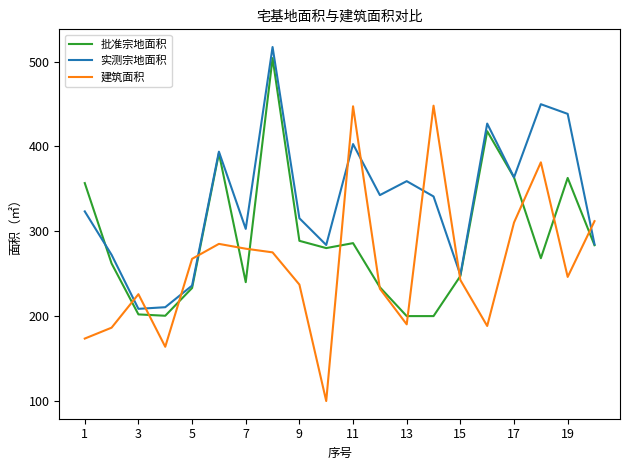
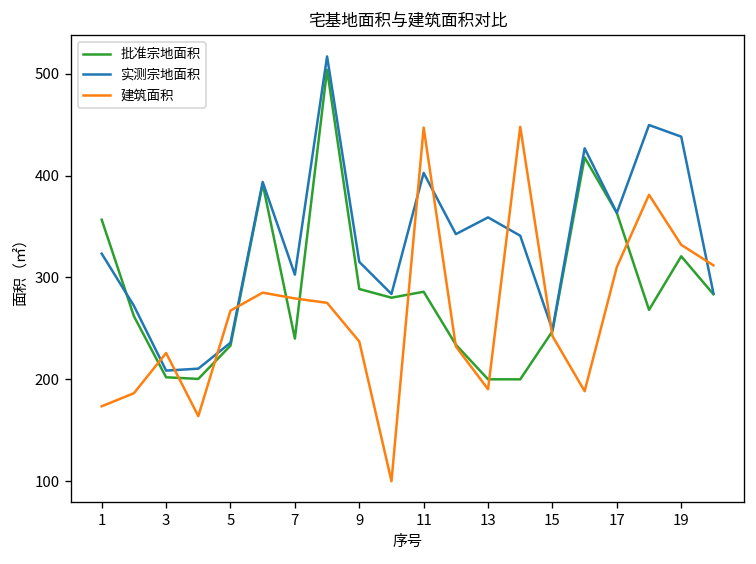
  {
    "批准宗地面积": {
      "1": 360,
      "3": 200,
      "7": 240,
      "9": 290,
      "11": 290,
      "13": 200,
-     "19": 360
+     "19": 320
    },
    "实测宗地面积": {
      "1": 320,
      "3": 210,
      "7": 300,
      "9": 320,
      "11": 400,
      "13": 360,
      "19": 440
    },
    "建筑面积": {
      "1": 170,
      "3": 230,
      "5": 270,
      "7": 280,
      "9": 240,
      "11": 450,
      "13": 190,
      "15": 240,
      "17": 310,
-     "19": 250
+     "19": 330
    }
  }
